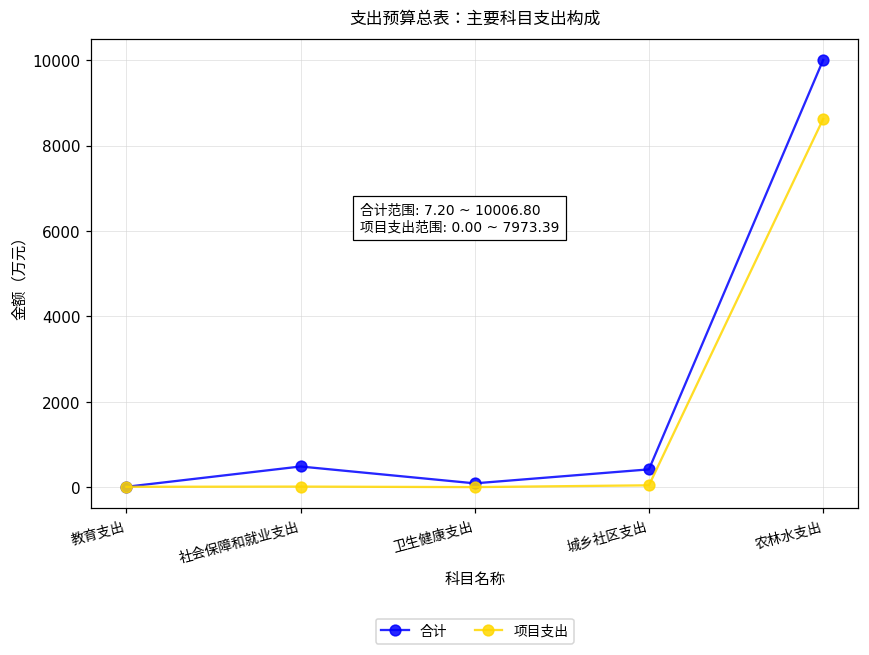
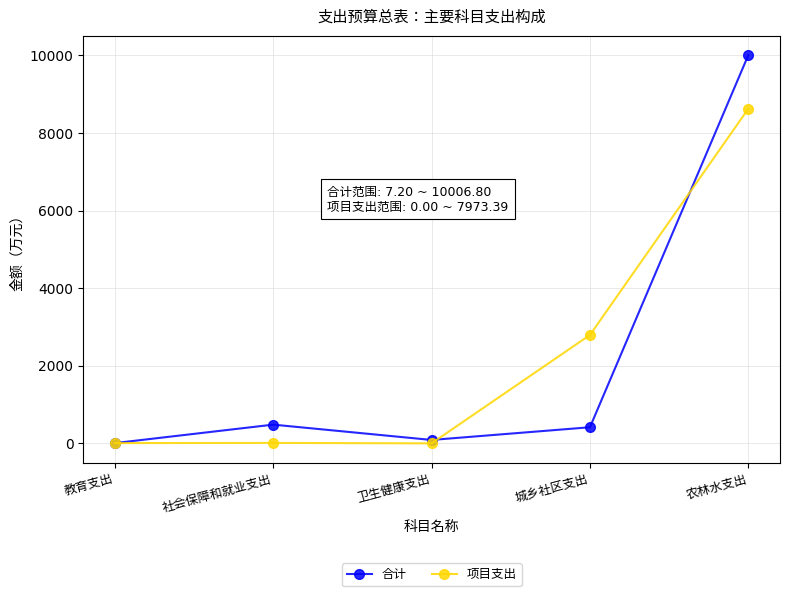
  {
    "合计": {
      "社会保障和就业支出": 500,
      "卫生健康支出": 100,
      "城乡社区支出": 400,
      "农林水支出": 10000
    },
    "项目支出": {
      "社会保障和就业支出": 0,
      "卫生健康支出": 0,
-     "城乡社区支出": 0,
+     "城乡社区支出": 2800,
      "农林水支出": 8600
    }
  }
